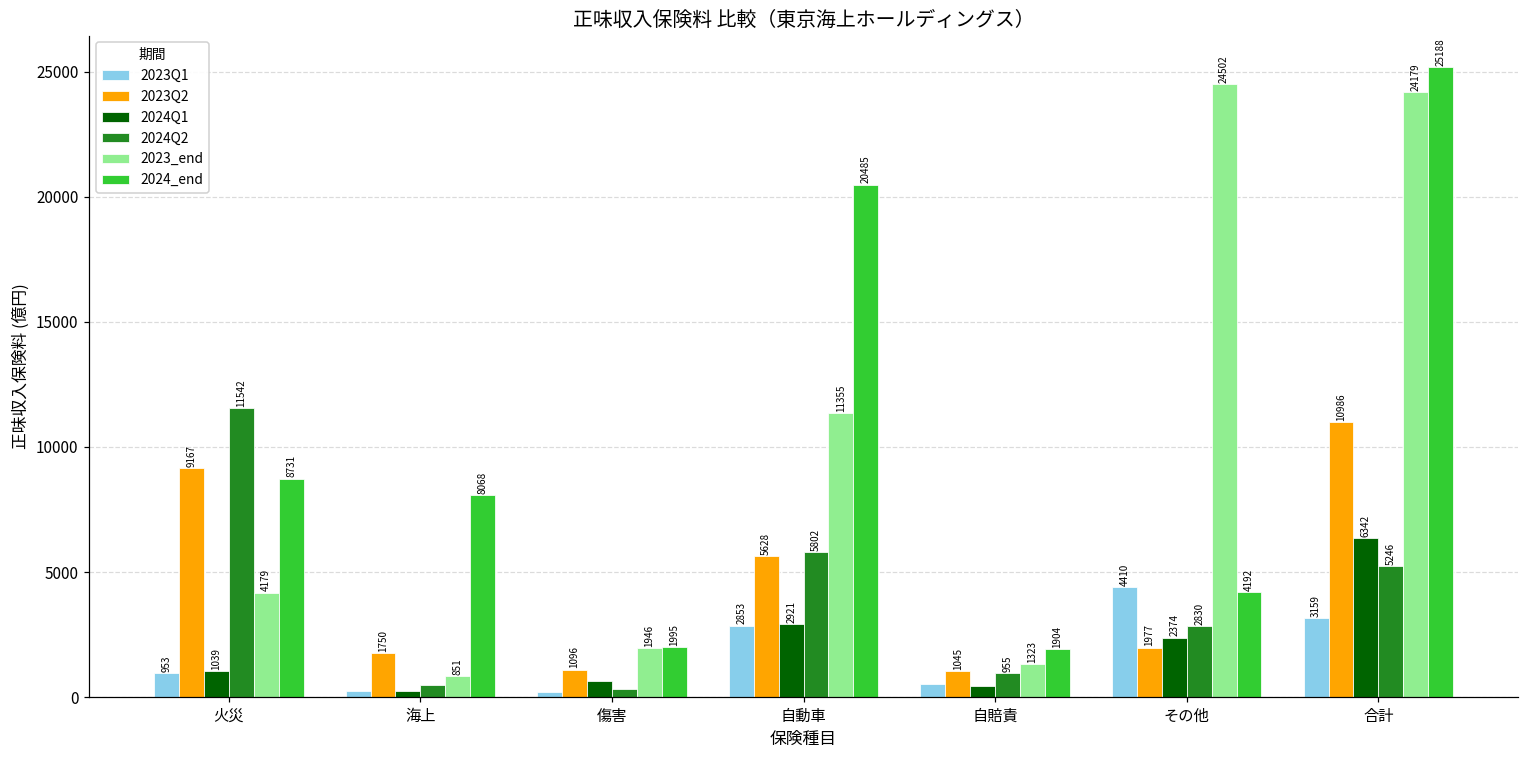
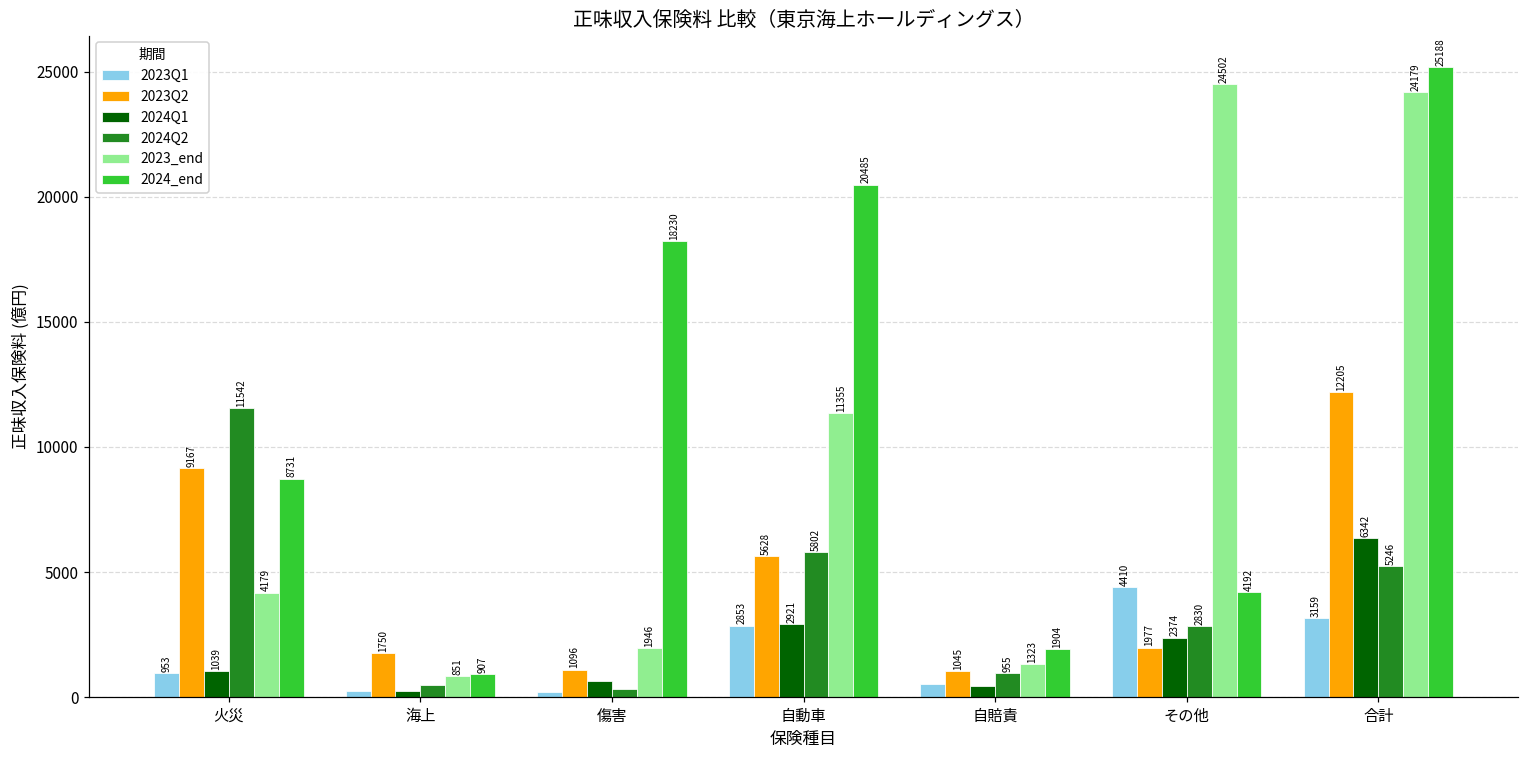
  {
    "2023Q1": {
      "火災": 953,
      "自動車": 2853,
      "その他": 4410,
      "合計": 3159
    },
    "2023Q2": {
      "火災": 9167,
      "海上": 1750,
      "傷害": 1096,
      "自動車": 5628,
      "自賠責": 1045,
      "その他": 1977,
-     "合計": 10986
+     "合計": 12205
    },
    "2024Q1": {
      "火災": 1039,
      "自動車": 2921,
      "その他": 2374,
      "合計": 6342
    },
    "2024Q2": {
      "火災": 11542,
      "自動車": 5802,
      "自賠責": 955,
      "その他": 2830,
      "合計": 5246
    },
    "2023_end": {
      "火災": 4179,
      "海上": 851,
      "傷害": 1946,
      "自動車": 11355,
      "自賠責": 1323,
      "その他": 24502,
      "合計": 24179
    },
    "2024_end": {
      "火災": 8731,
-     "海上": 8068,
-     "傷害": 1995,
+     "海上": 907,
+     "傷害": 18230,
      "自動車": 20485,
      "自賠責": 1904,
      "その他": 4192,
      "合計": 25188
    }
  }
